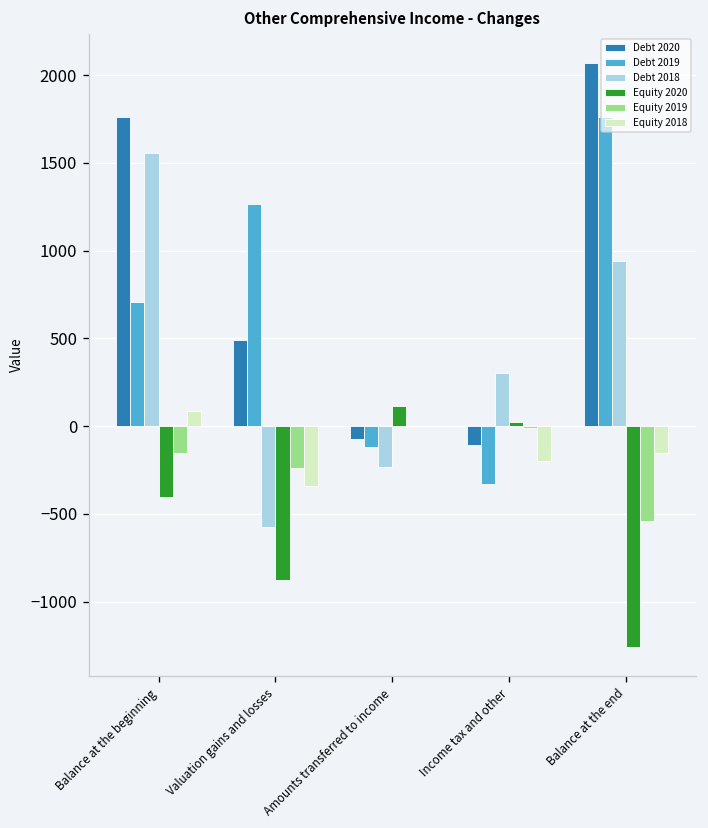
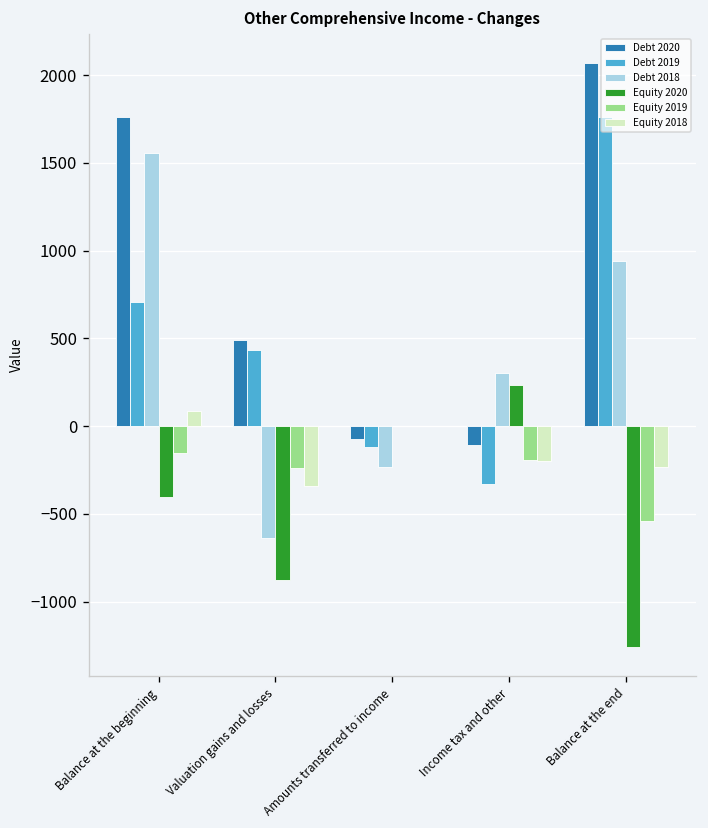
  {
    "Debt 2020": {
      "Balance at the beginning": 1760,
      "Valuation gains and losses": 490,
      "Amounts transferred to income": -70,
      "Income tax and other": -110,
      "Balance at the end": 2070
    },
    "Debt 2019": {
      "Balance at the beginning": 710,
-     "Valuation gains and losses": 1270,
+     "Valuation gains and losses": 430,
      "Amounts transferred to income": -120,
      "Income tax and other": -330
    },
    "Debt 2018": {
      "Balance at the beginning": 1560,
-     "Valuation gains and losses": -580,
+     "Valuation gains and losses": -640,
      "Amounts transferred to income": -230,
      "Income tax and other": 300,
      "Balance at the end": 940
    },
    "Equity 2020": {
      "Balance at the beginning": -400,
      "Valuation gains and losses": -880,
-     "Amounts transferred to income": 120,
-     "Income tax and other": 20,
+     "Amounts transferred to income": 0,
+     "Income tax and other": 240,
      "Balance at the end": -1260
    },
    "Equity 2019": {
      "Balance at the beginning": -160,
      "Valuation gains and losses": -240,
      "Amounts transferred to income": 0,
-     "Income tax and other": -10,
+     "Income tax and other": -190,
      "Balance at the end": -540
    },
    "Equity 2018": {
      "Balance at the beginning": 80,
      "Valuation gains and losses": -340,
      "Amounts transferred to income": 0,
      "Income tax and other": -200,
-     "Balance at the end": -160
+     "Balance at the end": -230
    }
  }
